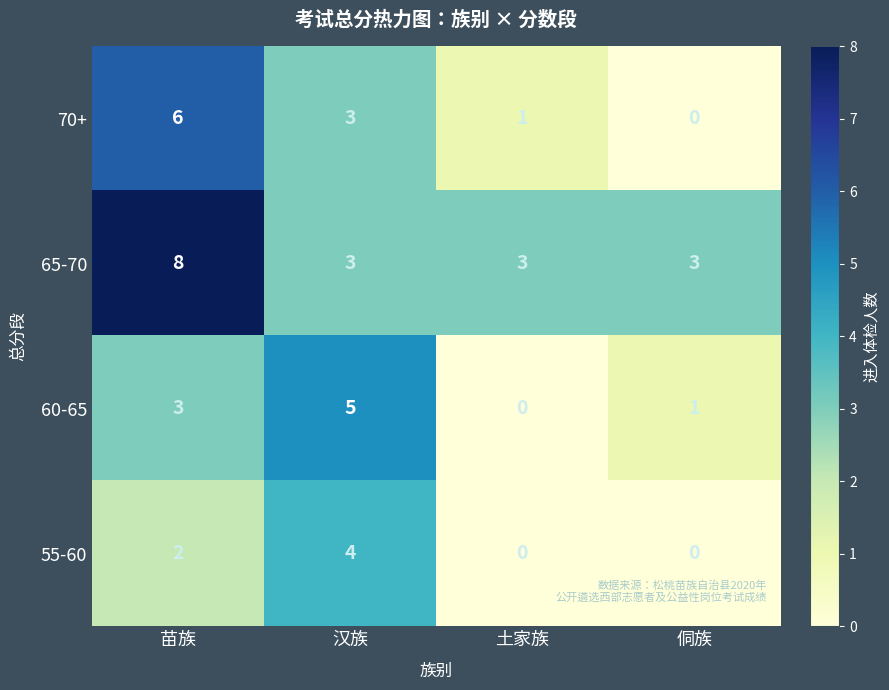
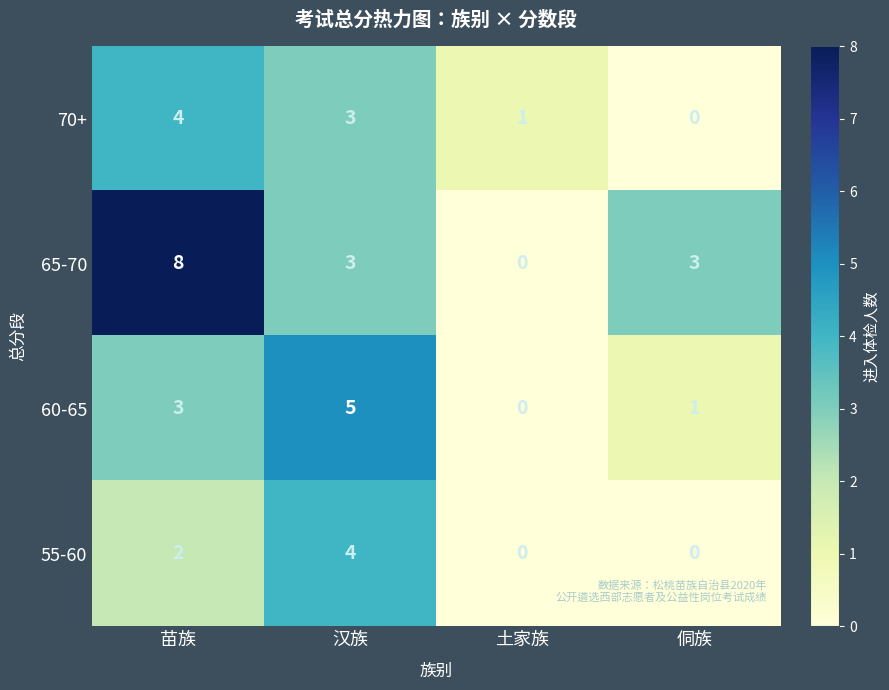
  {
    "70+": {
-     "苗族": 6,
+     "苗族": 4,
      "汉族": 3,
      "土家族": 1,
      "侗族": 0
    },
    "65-70": {
      "苗族": 8,
      "汉族": 3,
-     "土家族": 3,
+     "土家族": 0,
      "侗族": 3
    },
    "60-65": {
      "苗族": 3,
      "汉族": 5,
      "土家族": 0,
      "侗族": 1
    },
    "55-60": {
      "苗族": 2,
      "汉族": 4,
      "土家族": 0
    }
  }
